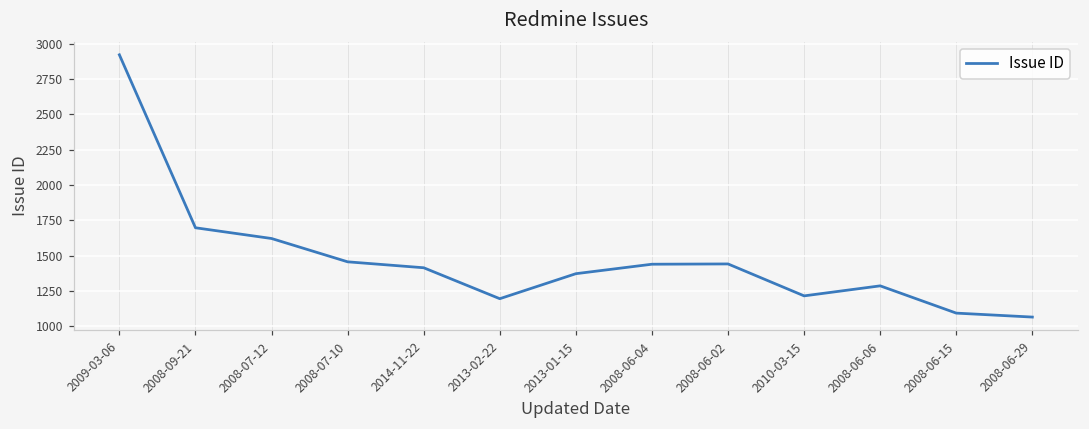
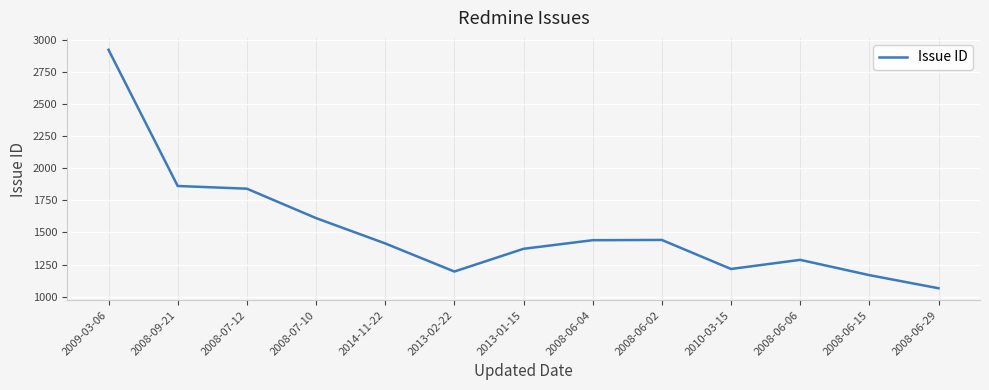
  {
    "2009-03-06": 2920,
-   "2008-09-21": 1700,
-   "2008-07-12": 1620,
-   "2008-07-10": 1460,
+   "2008-09-21": 1860,
+   "2008-07-12": 1840,
+   "2008-07-10": 1610,
    "2014-11-22": 1420,
    "2013-02-22": 1200,
    "2013-01-15": 1370,
    "2008-06-04": 1440,
    "2008-06-02": 1440,
    "2010-03-15": 1220,
    "2008-06-06": 1290,
-   "2008-06-15": 1090,
+   "2008-06-15": 1170,
    "2008-06-29": 1070
  }
